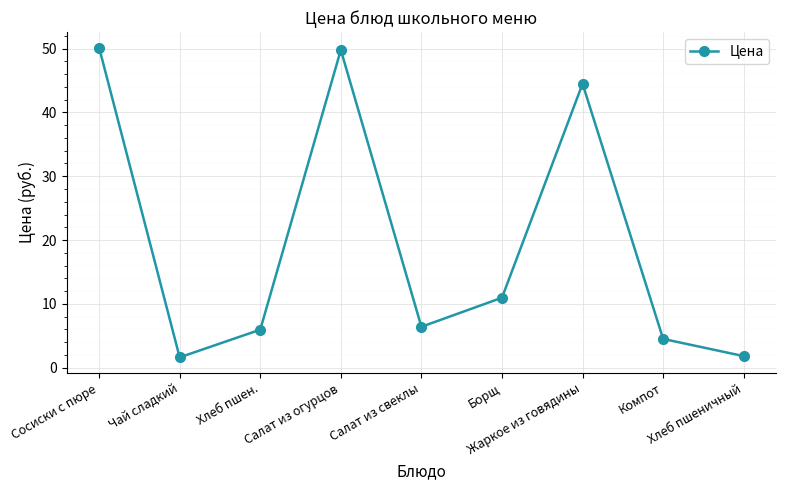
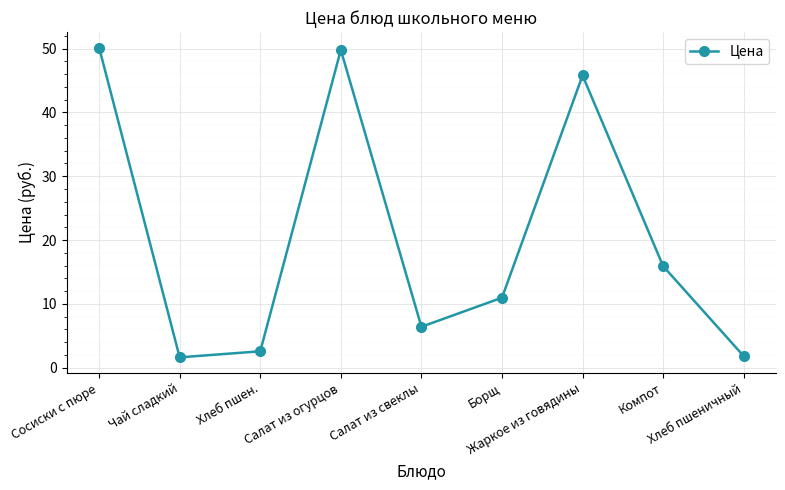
  {
    "Сосиски с пюре": 50,
    "Чай сладкий": 2,
-   "Хлеб пшен.": 6,
+   "Хлеб пшен.": 3,
    "Салат из огурцов": 50,
    "Салат из свеклы": 6,
    "Борщ": 11,
-   "Жаркое из говядины": 45,
-   "Компот": 5,
+   "Жаркое из говядины": 46,
+   "Компот": 16,
    "Хлеб пшеничный": 2
  }
